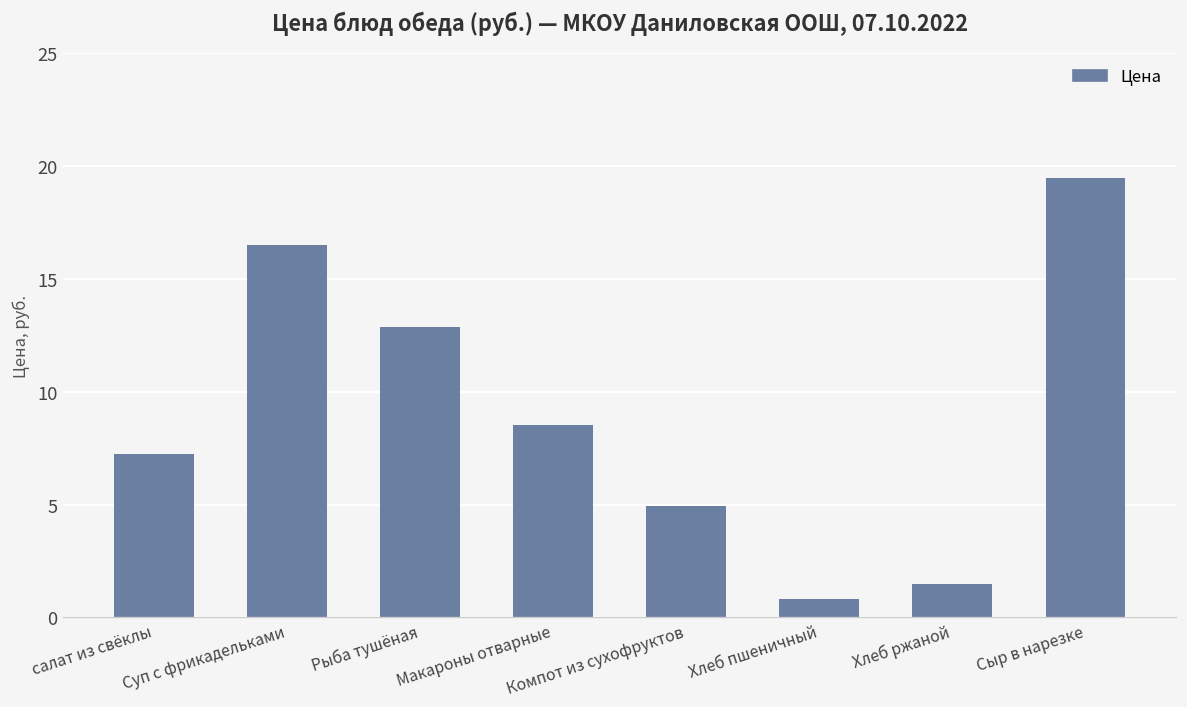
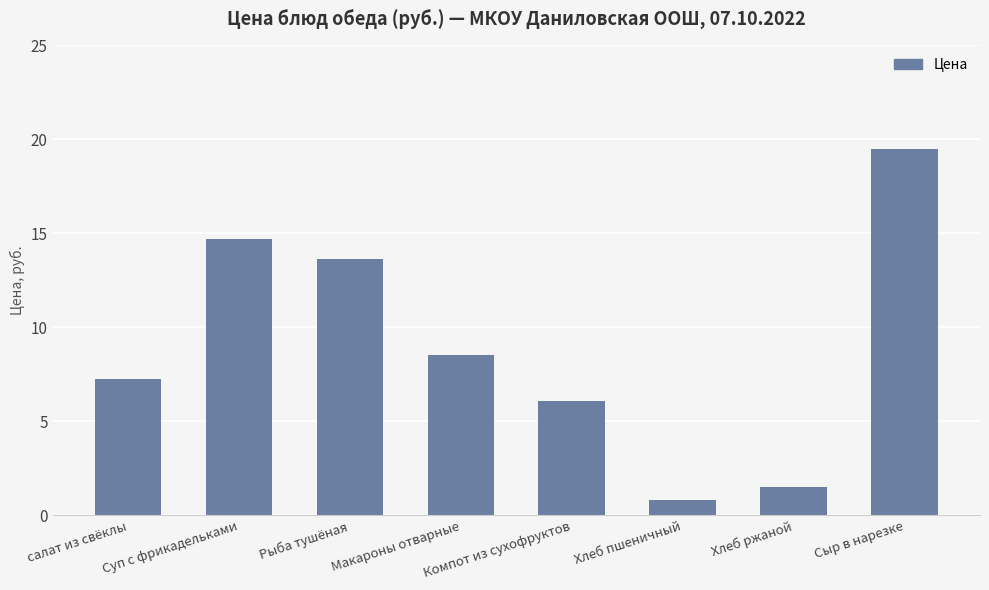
  {
    "салат из свёклы": 7.2,
-   "Суп с фрикадельками": 16.5,
-   "Рыба тушёная": 12.9,
+   "Суп с фрикадельками": 14.7,
+   "Рыба тушёная": 13.6,
    "Макароны отварные": 8.5,
-   "Компот из сухофруктов": 4.9,
+   "Компот из сухофруктов": 6.1,
    "Хлеб пшеничный": 0.8,
    "Хлеб ржаной": 1.5,
    "Сыр в нарезке": 19.5
  }
